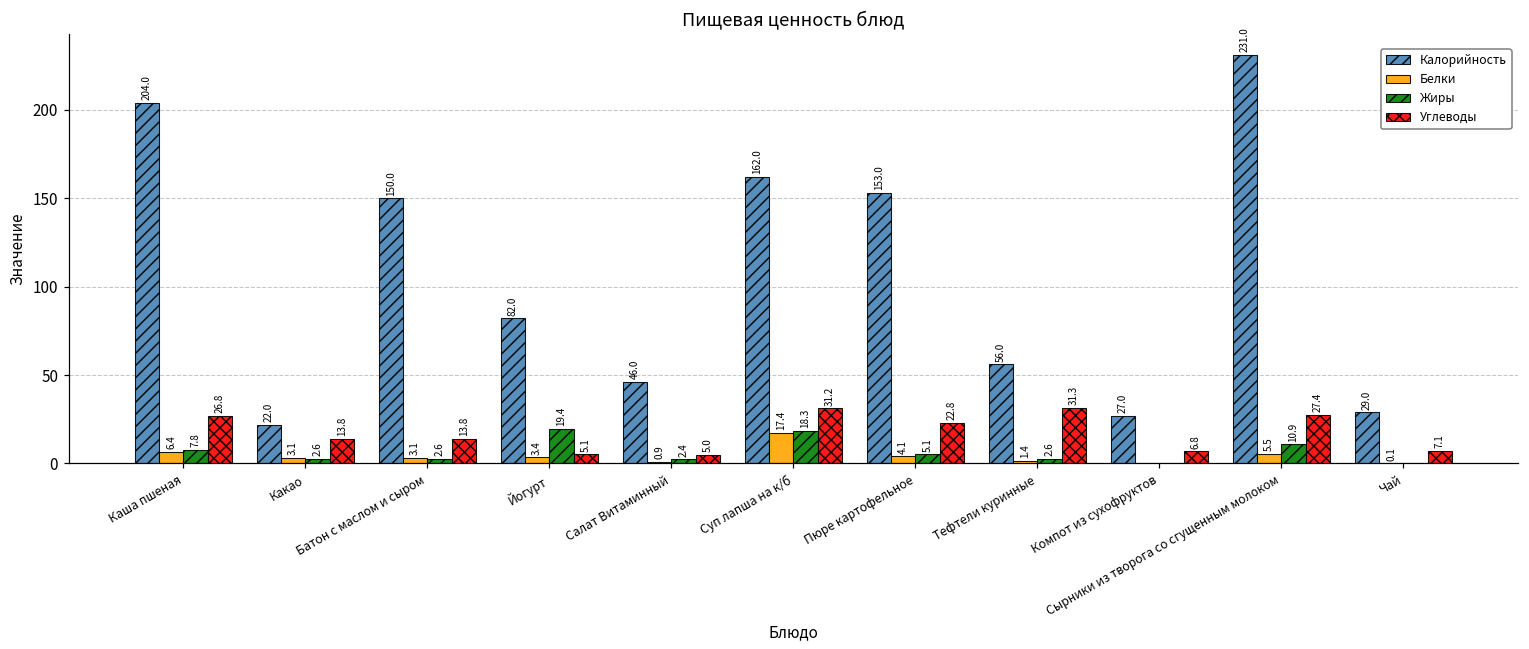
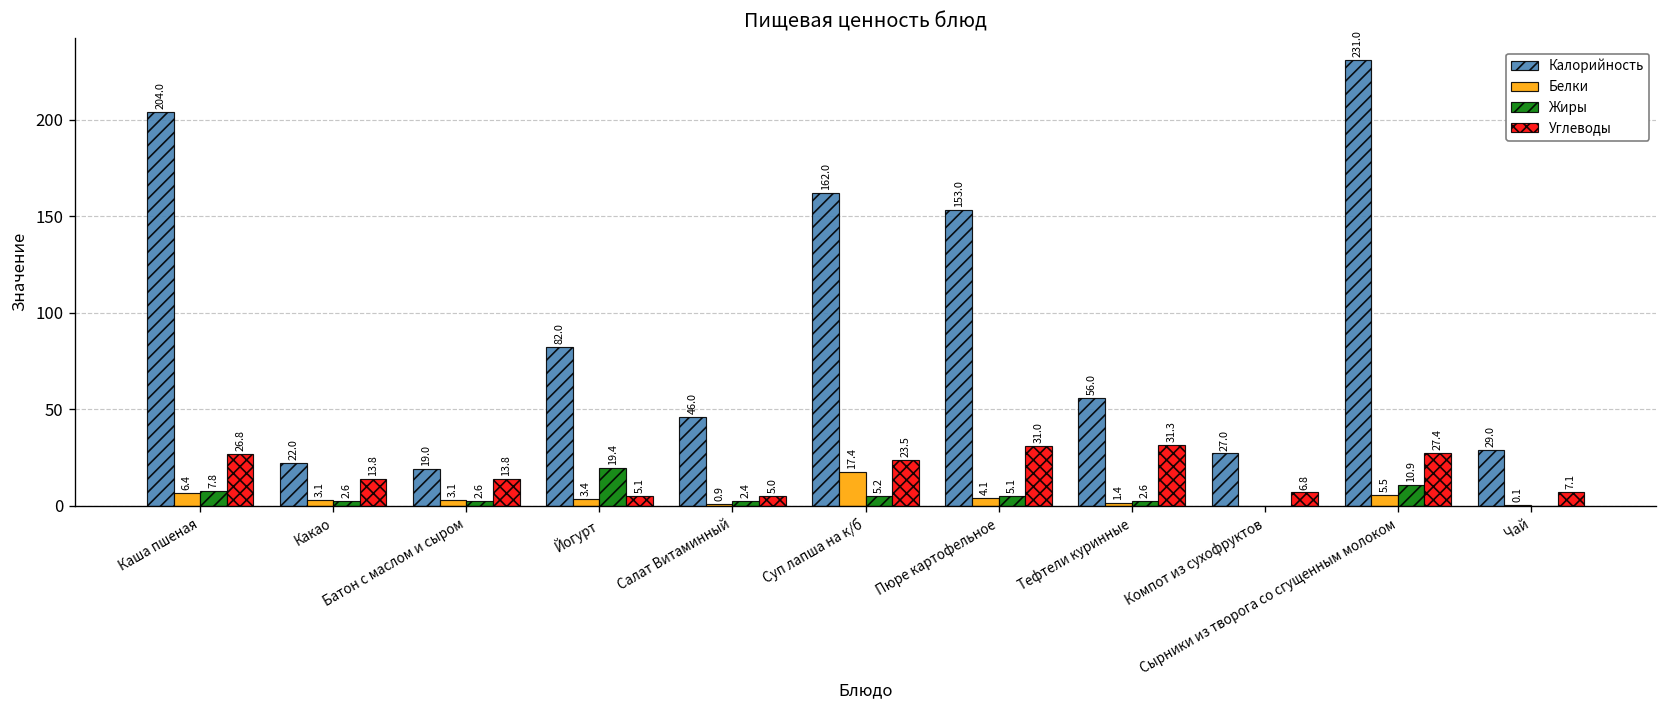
  {
    "Калорийность": {
      "Каша пшеная": 204.0,
      "Какао": 22.0,
-     "Батон с маслом и сыром": 150.0,
+     "Батон с маслом и сыром": 19.0,
      "Йогурт": 82.0,
      "Салат Витаминный": 46.0,
      "Суп лапша на к/б": 162.0,
      "Пюре картофельное": 153.0,
      "Тефтели куринные": 56.0,
      "Компот из сухофруктов": 27.0,
      "Сырники из творога со сгущенным молоком": 231.0,
      "Чай": 29.0
    },
    "Белки": {
      "Каша пшеная": 6.4,
      "Какао": 3.1,
      "Батон с маслом и сыром": 3.1,
      "Йогурт": 3.4,
      "Салат Витаминный": 0.9,
      "Суп лапша на к/б": 17.4,
      "Пюре картофельное": 4.1,
      "Тефтели куринные": 1.4,
      "Сырники из творога со сгущенным молоком": 5.5,
      "Чай": 0.1
    },
    "Жиры": {
      "Каша пшеная": 7.8,
      "Какао": 2.6,
      "Батон с маслом и сыром": 2.6,
      "Йогурт": 19.4,
      "Салат Витаминный": 2.4,
-     "Суп лапша на к/б": 18.3,
+     "Суп лапша на к/б": 5.2,
      "Пюре картофельное": 5.1,
      "Тефтели куринные": 2.6,
      "Сырники из творога со сгущенным молоком": 10.9
    },
    "Углеводы": {
      "Каша пшеная": 26.8,
      "Какао": 13.8,
      "Батон с маслом и сыром": 13.8,
      "Йогурт": 5.1,
      "Салат Витаминный": 5.0,
-     "Суп лапша на к/б": 31.2,
-     "Пюре картофельное": 22.8,
+     "Суп лапша на к/б": 23.5,
+     "Пюре картофельное": 31.0,
      "Тефтели куринные": 31.3,
      "Компот из сухофруктов": 6.8,
      "Сырники из творога со сгущенным молоком": 27.4,
      "Чай": 7.1
    }
  }
